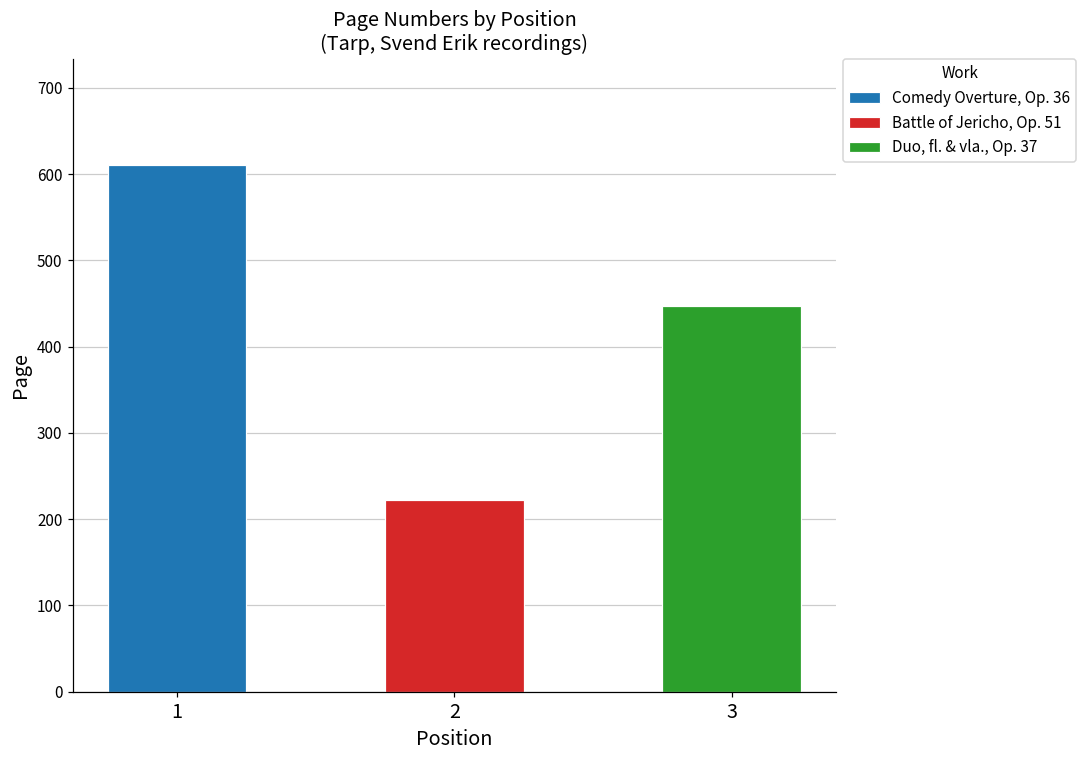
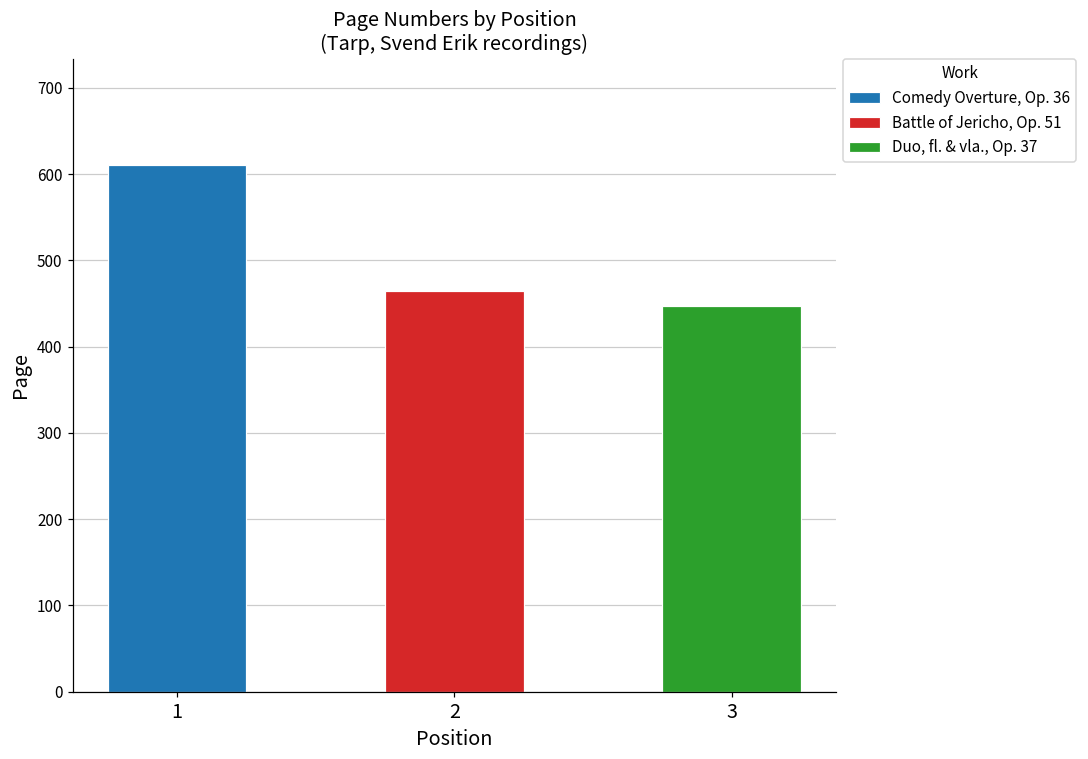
  {
    "1": 610,
-   "2": 220,
+   "2": 460,
    "3": 450
  }
